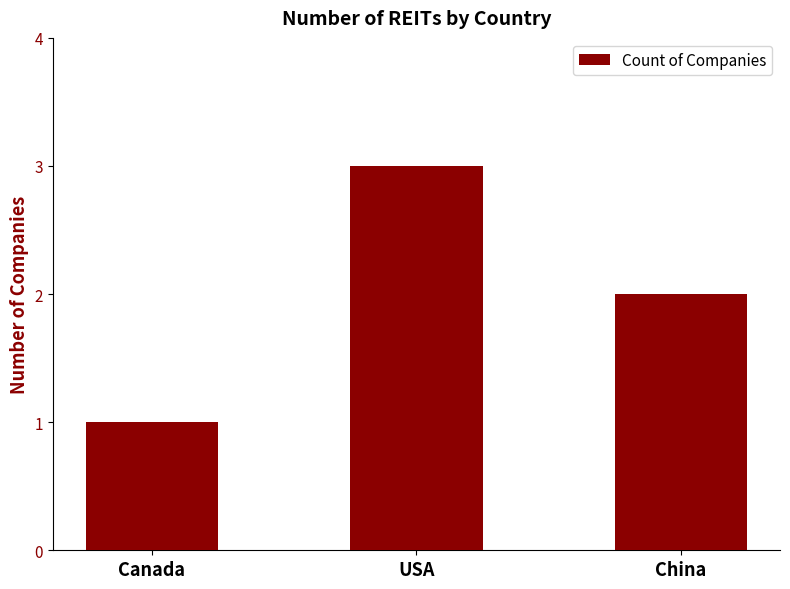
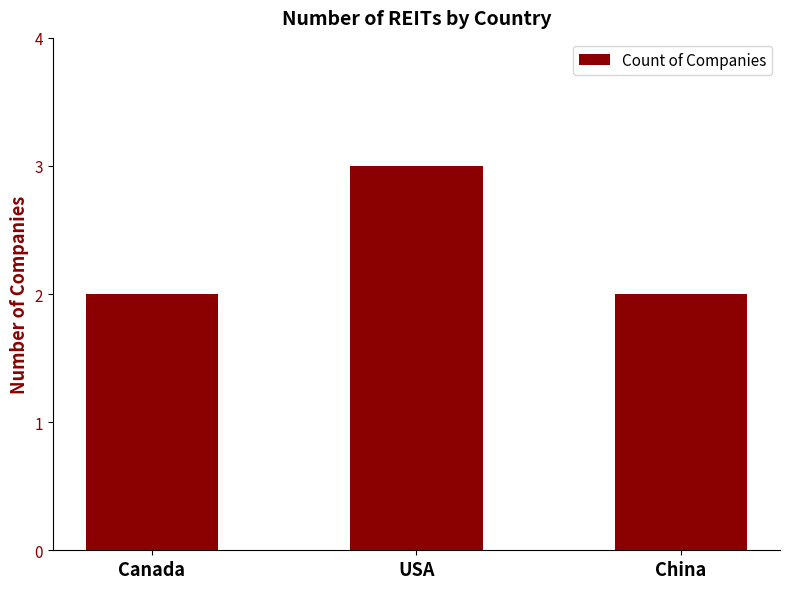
  {
-   "Canada": 1,
+   "Canada": 2,
    "USA": 3,
    "China": 2
  }
